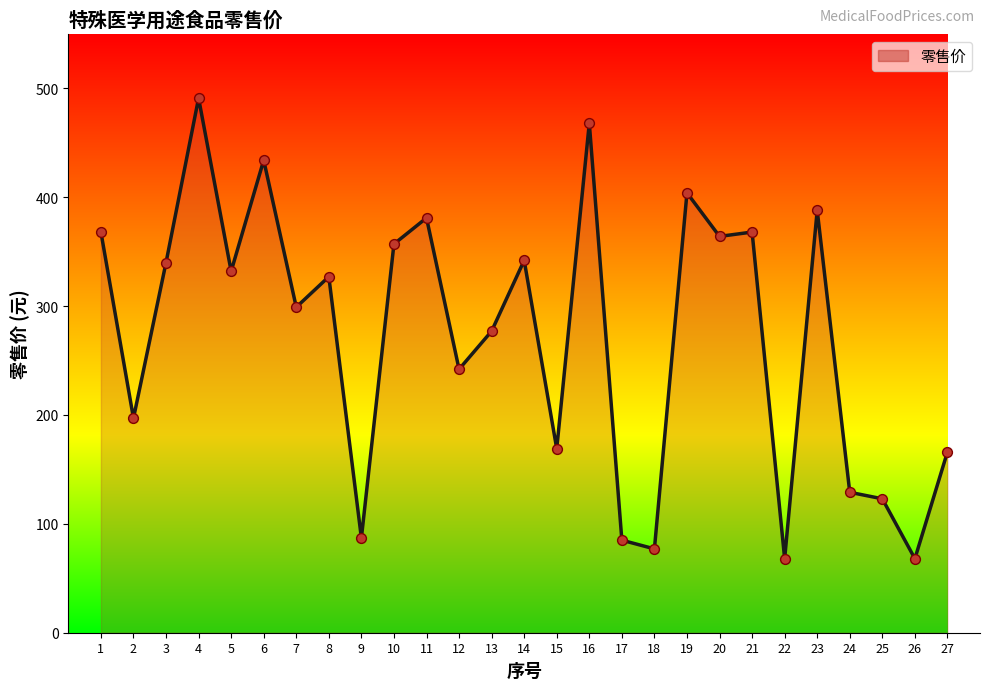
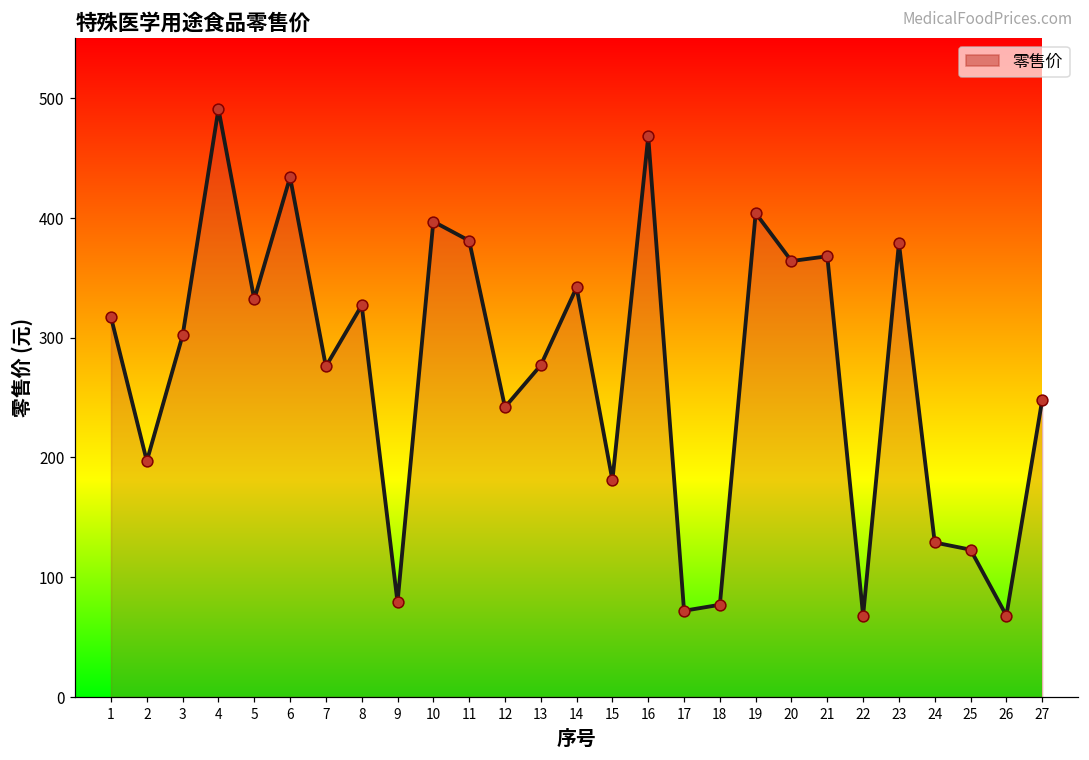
  {
-   "1": 368,
+   "1": 317,
    "2": 197,
-   "3": 340,
+   "3": 302,
    "4": 491,
    "5": 332,
    "6": 434,
-   "7": 299,
+   "7": 276,
    "8": 327,
-   "9": 87,
-   "10": 357,
+   "9": 79,
+   "10": 397,
    "11": 381,
    "12": 242,
    "13": 277,
    "14": 342,
-   "15": 169,
+   "15": 181,
    "16": 468,
-   "17": 85,
+   "17": 72,
    "18": 77,
    "19": 404,
    "20": 364,
    "21": 368,
    "22": 68,
-   "23": 388,
+   "23": 379,
    "24": 129,
    "25": 123,
    "26": 68,
-   "27": 166
+   "27": 248
  }
